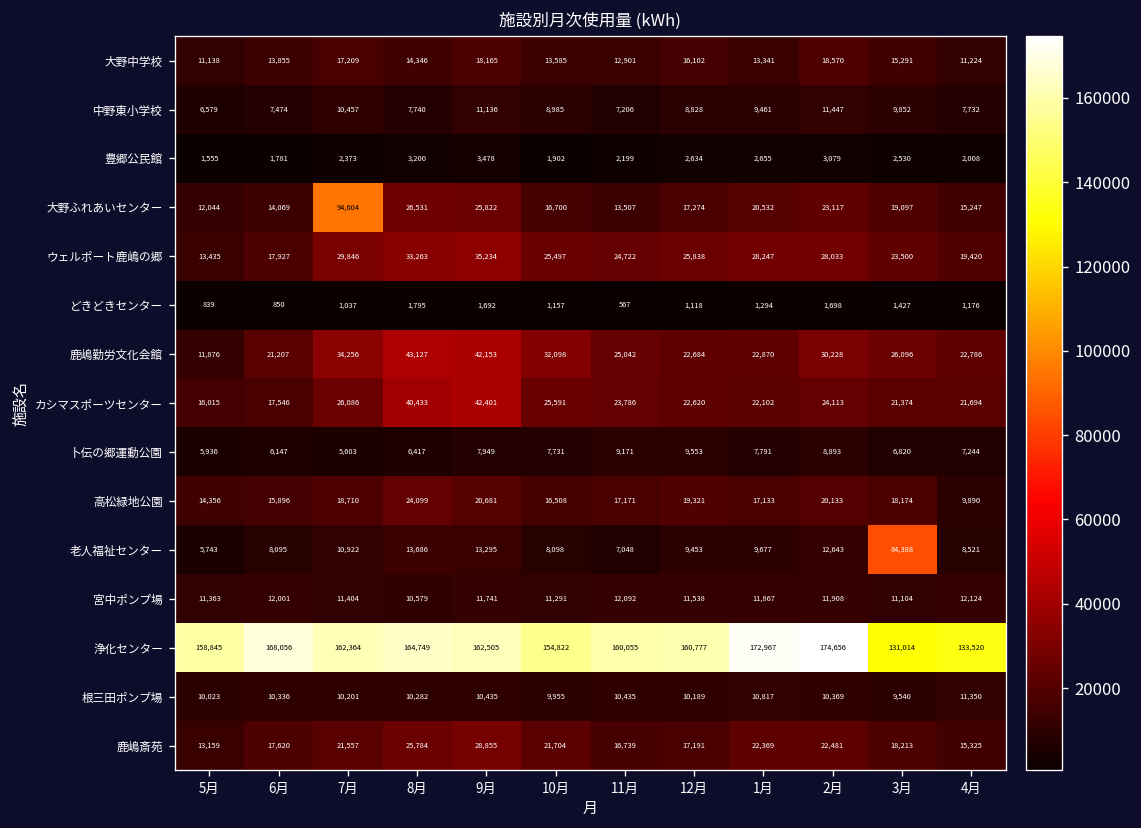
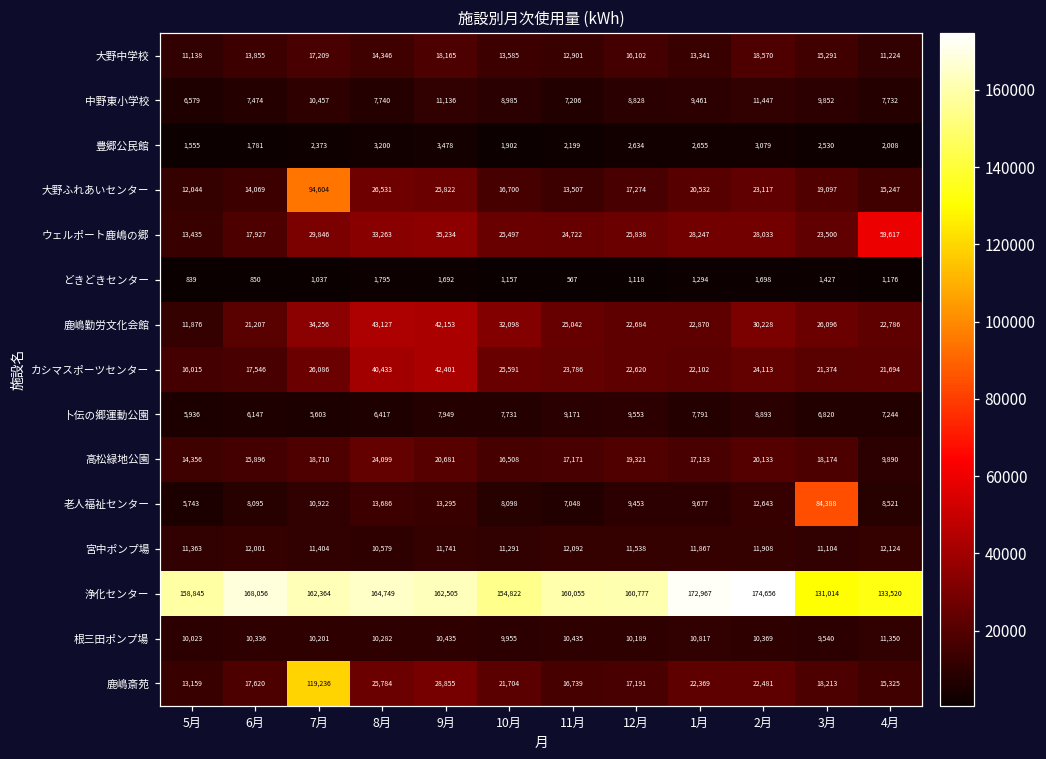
  {
    "大野中学校": {
      "5月": "11,138",
      "6月": "13,855",
      "7月": "17,209",
      "8月": "14,346",
      "9月": "18,165",
      "10月": "13,585",
      "11月": "12,901",
      "12月": "16,102",
      "1月": "13,341",
      "2月": "18,570",
      "3月": "15,291",
      "4月": "11,224"
    },
    "中野東小学校": {
      "5月": "6,579",
      "6月": "7,474",
      "7月": "10,457",
      "8月": "7,740",
      "9月": "11,136",
      "10月": "8,985",
      "11月": "7,206",
      "12月": "8,828",
      "1月": "9,461",
      "2月": "11,447",
      "3月": "9,852",
      "4月": "7,732"
    },
    "豊郷公民館": {
      "5月": "1,555",
      "6月": "1,781",
      "7月": "2,373",
      "8月": "3,200",
      "9月": "3,478",
      "10月": "1,902",
      "11月": "2,199",
      "12月": "2,634",
      "1月": "2,655",
      "2月": "3,079",
      "3月": "2,530",
      "4月": "2,008"
    },
    "大野ふれあいセンター": {
      "5月": "12,044",
      "6月": "14,069",
      "7月": "94,604",
      "8月": "26,531",
      "9月": "25,822",
      "10月": "16,700",
      "11月": "13,507",
      "12月": "17,274",
      "1月": "20,532",
      "2月": "23,117",
      "3月": "19,097",
      "4月": "15,247"
    },
    "ウェルポート鹿嶋の郷": {
      "5月": "13,435",
      "6月": "17,927",
      "7月": "29,846",
      "8月": "33,263",
      "9月": "35,234",
      "10月": "25,497",
      "11月": "24,722",
      "12月": "25,838",
      "1月": "28,247",
      "2月": "28,033",
      "3月": "23,500",
-     "4月": "19,420"
+     "4月": "59,617"
    },
    "どきどきセンター": {
      "5月": "839",
      "6月": "850",
      "7月": "1,037",
      "8月": "1,795",
      "9月": "1,692",
      "10月": "1,157",
      "11月": "567",
      "12月": "1,118",
      "1月": "1,294",
      "2月": "1,698",
      "3月": "1,427",
      "4月": "1,176"
    },
    "鹿嶋勤労文化会館": {
      "5月": "11,876",
      "6月": "21,207",
      "7月": "34,256",
      "8月": "43,127",
      "9月": "42,153",
      "10月": "32,098",
      "11月": "25,042",
      "12月": "22,684",
      "1月": "22,870",
      "2月": "30,228",
      "3月": "26,096",
      "4月": "22,786"
    },
    "カシマスポーツセンター": {
      "5月": "16,015",
      "6月": "17,546",
      "7月": "26,086",
      "8月": "40,433",
      "9月": "42,401",
      "10月": "25,591",
      "11月": "23,786",
      "12月": "22,620",
      "1月": "22,102",
      "2月": "24,113",
      "3月": "21,374",
      "4月": "21,694"
    },
    "卜伝の郷運動公園": {
      "5月": "5,936",
      "6月": "6,147",
      "7月": "5,603",
      "8月": "6,417",
      "9月": "7,949",
      "10月": "7,731",
      "11月": "9,171",
      "12月": "9,553",
      "1月": "7,791",
      "2月": "8,893",
      "3月": "6,820",
      "4月": "7,244"
    },
    "高松緑地公園": {
      "5月": "14,356",
      "6月": "15,896",
      "7月": "18,710",
      "8月": "24,099",
      "9月": "20,681",
      "10月": "16,508",
      "11月": "17,171",
      "12月": "19,321",
      "1月": "17,133",
      "2月": "20,133",
      "3月": "18,174",
      "4月": "9,890"
    },
    "老人福祉センター": {
      "5月": "5,743",
      "6月": "8,095",
      "7月": "10,922",
      "8月": "13,686",
      "9月": "13,295",
      "10月": "8,098",
      "11月": "7,048",
      "12月": "9,453",
      "1月": "9,677",
      "2月": "12,643",
      "3月": "84,388",
      "4月": "8,521"
    },
    "宮中ポンプ場": {
      "5月": "11,363",
      "6月": "12,001",
      "7月": "11,404",
      "8月": "10,579",
      "9月": "11,741",
      "10月": "11,291",
      "11月": "12,092",
      "12月": "11,538",
      "1月": "11,867",
      "2月": "11,908",
      "3月": "11,104",
      "4月": "12,124"
    },
    "浄化センター": {
      "5月": "158,845",
      "6月": "168,056",
      "7月": "162,364",
      "8月": "164,749",
      "9月": "162,505",
      "10月": "154,822",
      "11月": "160,055",
      "12月": "160,777",
      "1月": "172,967",
      "2月": "174,656",
      "3月": "131,014",
      "4月": "133,520"
    },
    "根三田ポンプ場": {
      "5月": "10,023",
      "6月": "10,336",
      "7月": "10,201",
      "8月": "10,282",
      "9月": "10,435",
      "10月": "9,955",
      "11月": "10,435",
      "12月": "10,189",
      "1月": "10,817",
      "2月": "10,369",
      "3月": "9,540",
      "4月": "11,350"
    },
    "鹿嶋斎苑": {
      "5月": "13,159",
      "6月": "17,620",
-     "7月": "21,557",
+     "7月": "119,236",
      "8月": "25,784",
      "9月": "28,855",
      "10月": "21,704",
      "11月": "16,739",
      "12月": "17,191",
      "1月": "22,369",
      "2月": "22,481",
      "3月": "18,213",
      "4月": "15,325"
    }
  }
